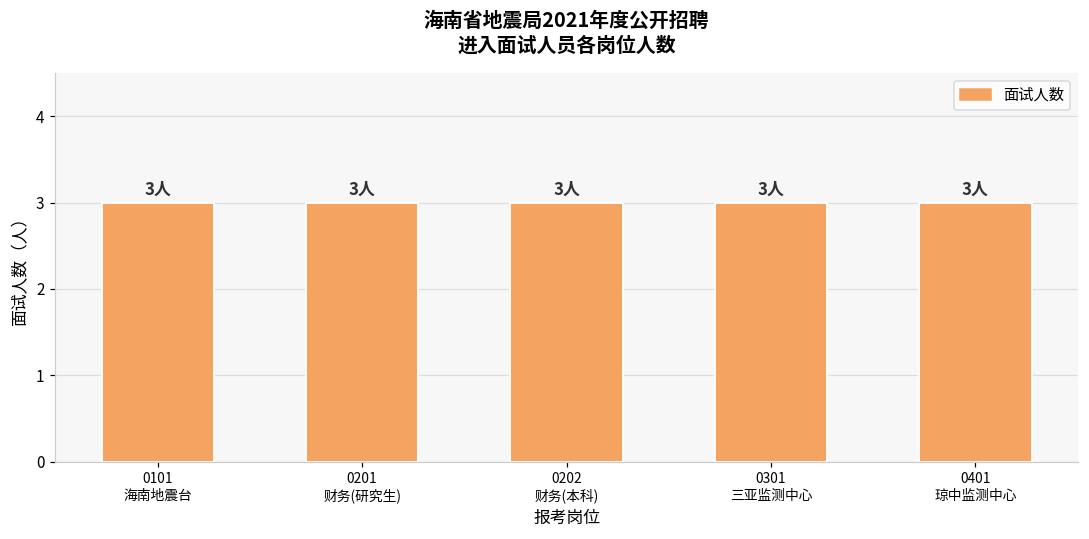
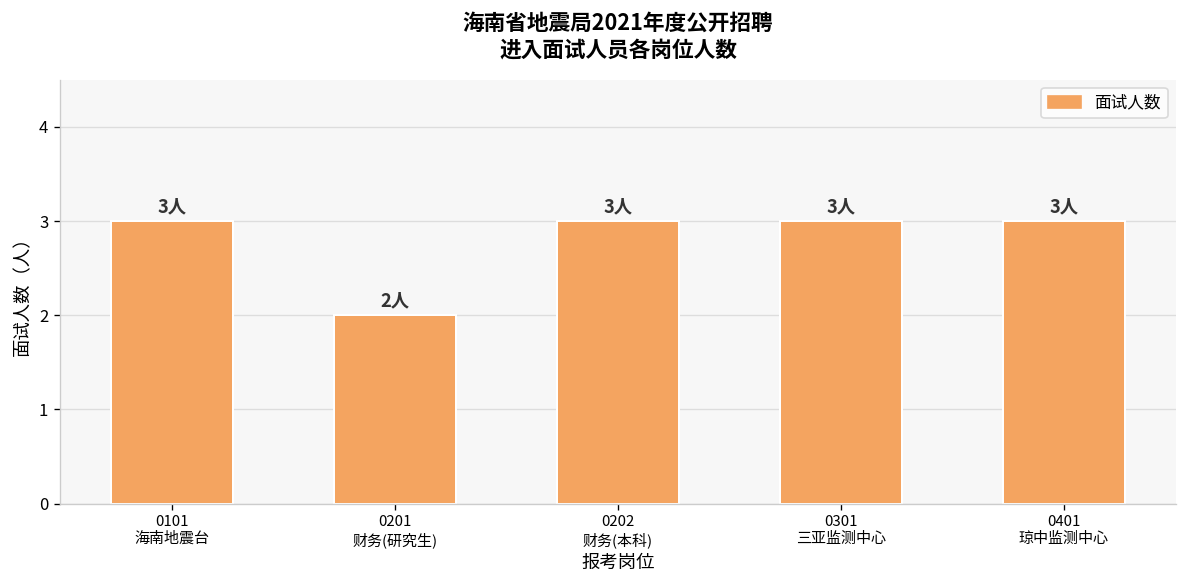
  {
    "0101 海南地震台": "3人",
-   "0201 财务(研究生)": "3人",
+   "0201 财务(研究生)": "2人",
    "0202 财务(本科)": "3人",
    "0301 三亚监测中心": "3人",
    "0401 琼中监测中心": "3人"
  }
